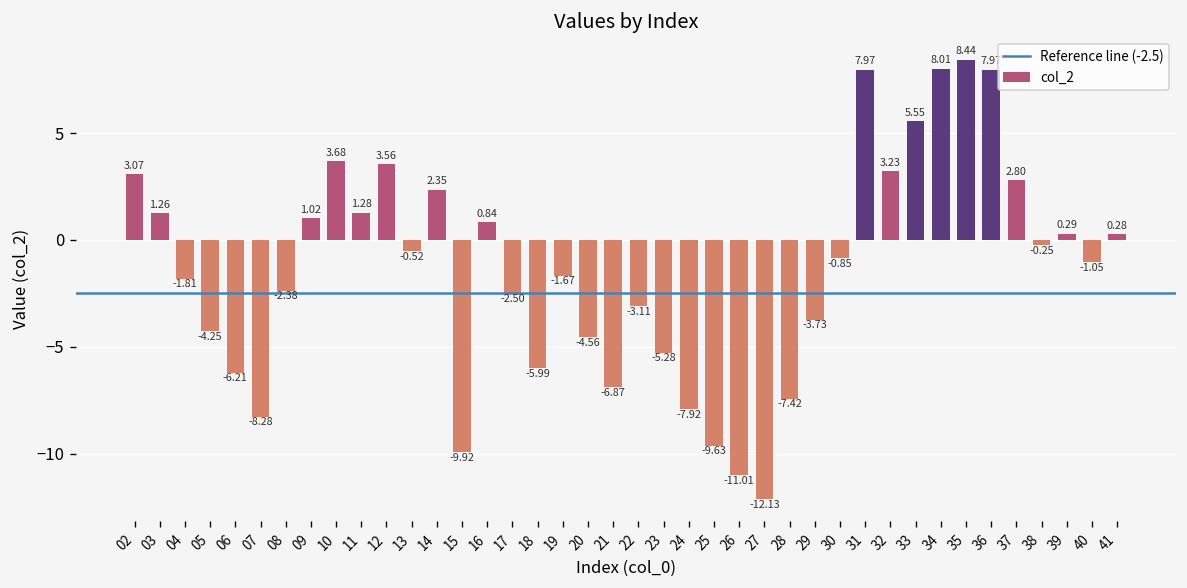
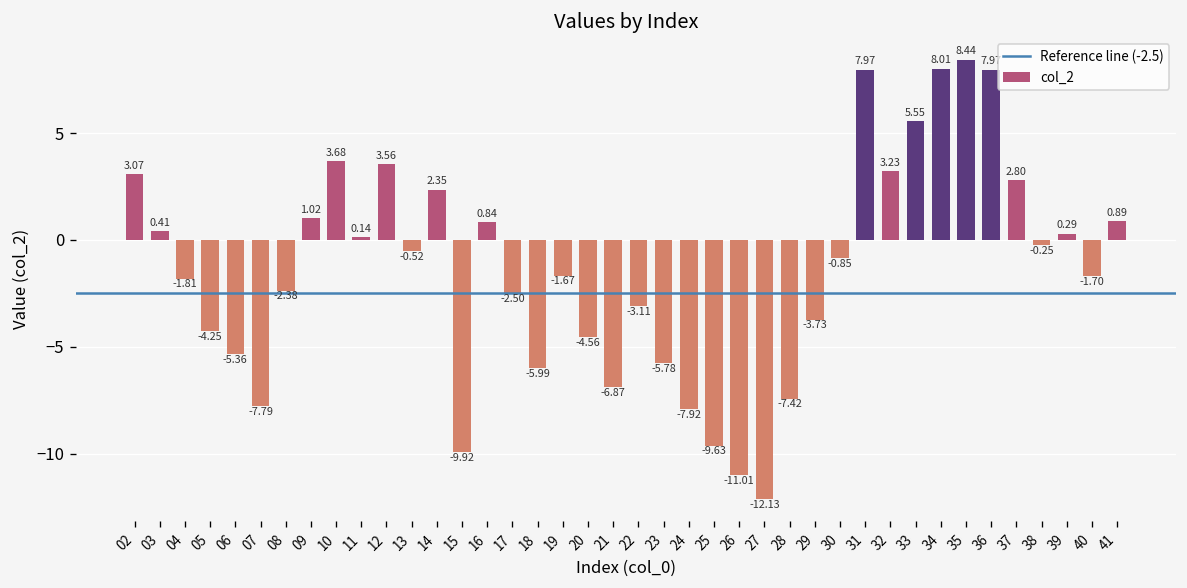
  {
    "02": 3.07,
-   "03": 1.26,
+   "03": 0.41,
    "04": -1.81,
    "05": -4.25,
-   "06": -6.21,
-   "07": -8.28,
+   "06": -5.36,
+   "07": -7.79,
    "08": -2.38,
    "09": 1.02,
    "10": 3.68,
-   "11": 1.28,
+   "11": 0.14,
    "12": 3.56,
    "13": -0.52,
    "14": 2.35,
    "15": -9.92,
    "16": 0.84,
    "17": -2.50,
    "18": -5.99,
    "19": -1.67,
    "20": -4.56,
    "21": -6.87,
    "22": -3.11,
-   "23": -5.28,
+   "23": -5.78,
    "24": -7.92,
    "25": -9.63,
    "26": -11.01,
    "27": -12.13,
    "28": -7.42,
    "29": -3.73,
    "30": -0.85,
    "31": 7.97,
    "32": 3.23,
    "33": 5.55,
    "34": 8.01,
    "35": 8.44,
    "37": 2.80,
    "38": -0.25,
    "39": 0.29,
-   "40": -1.05,
-   "41": 0.28
+   "40": -1.70,
+   "41": 0.89
  }
